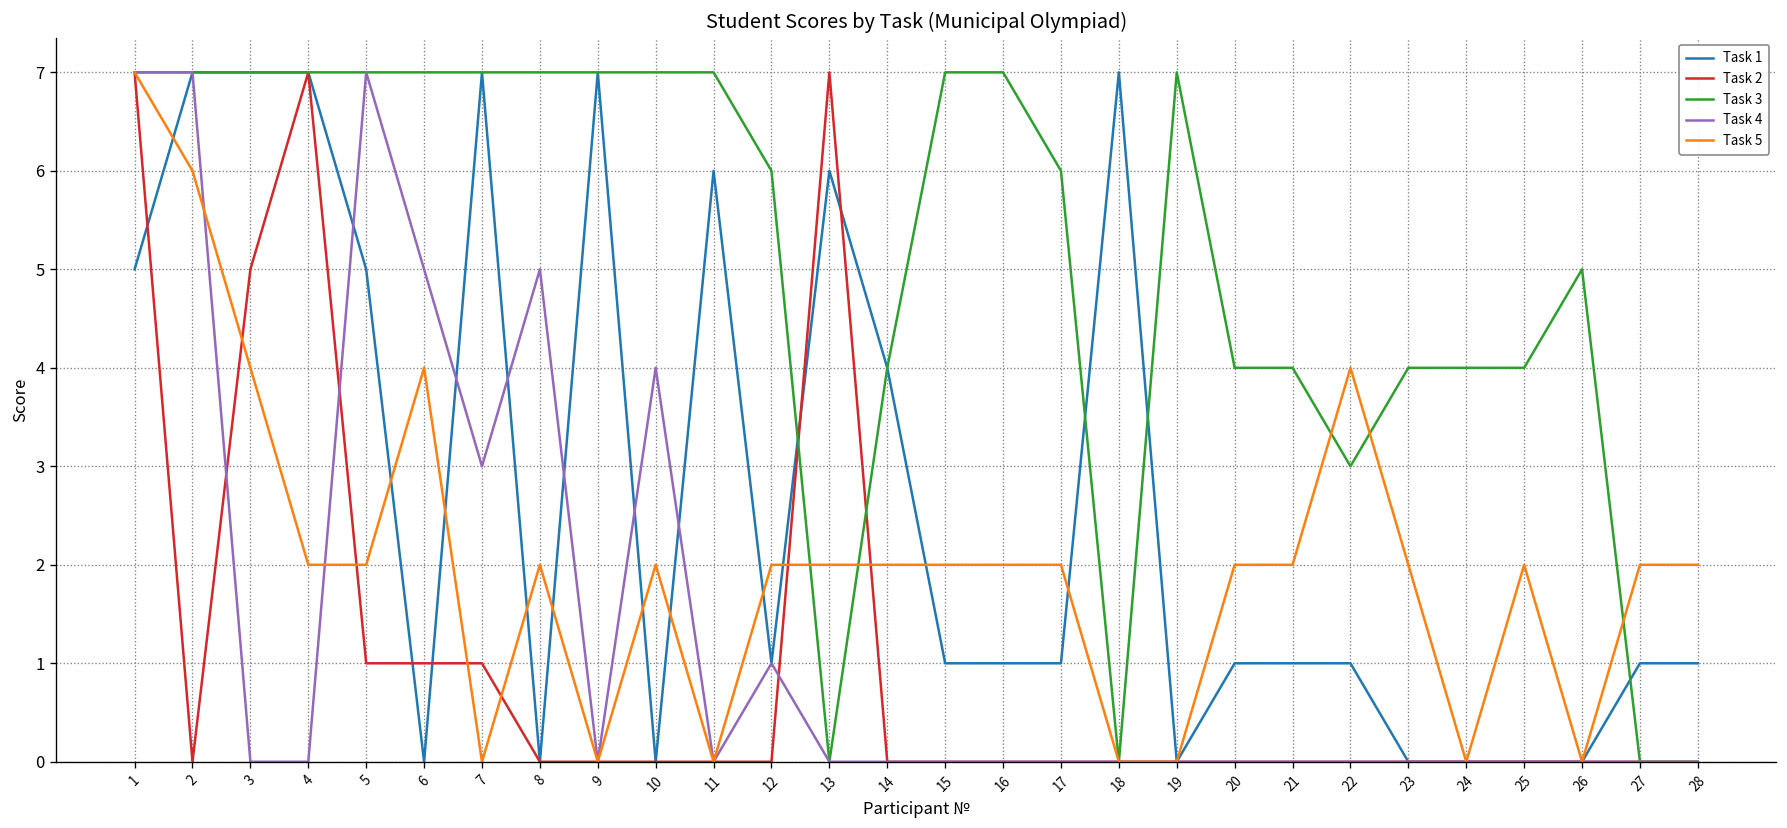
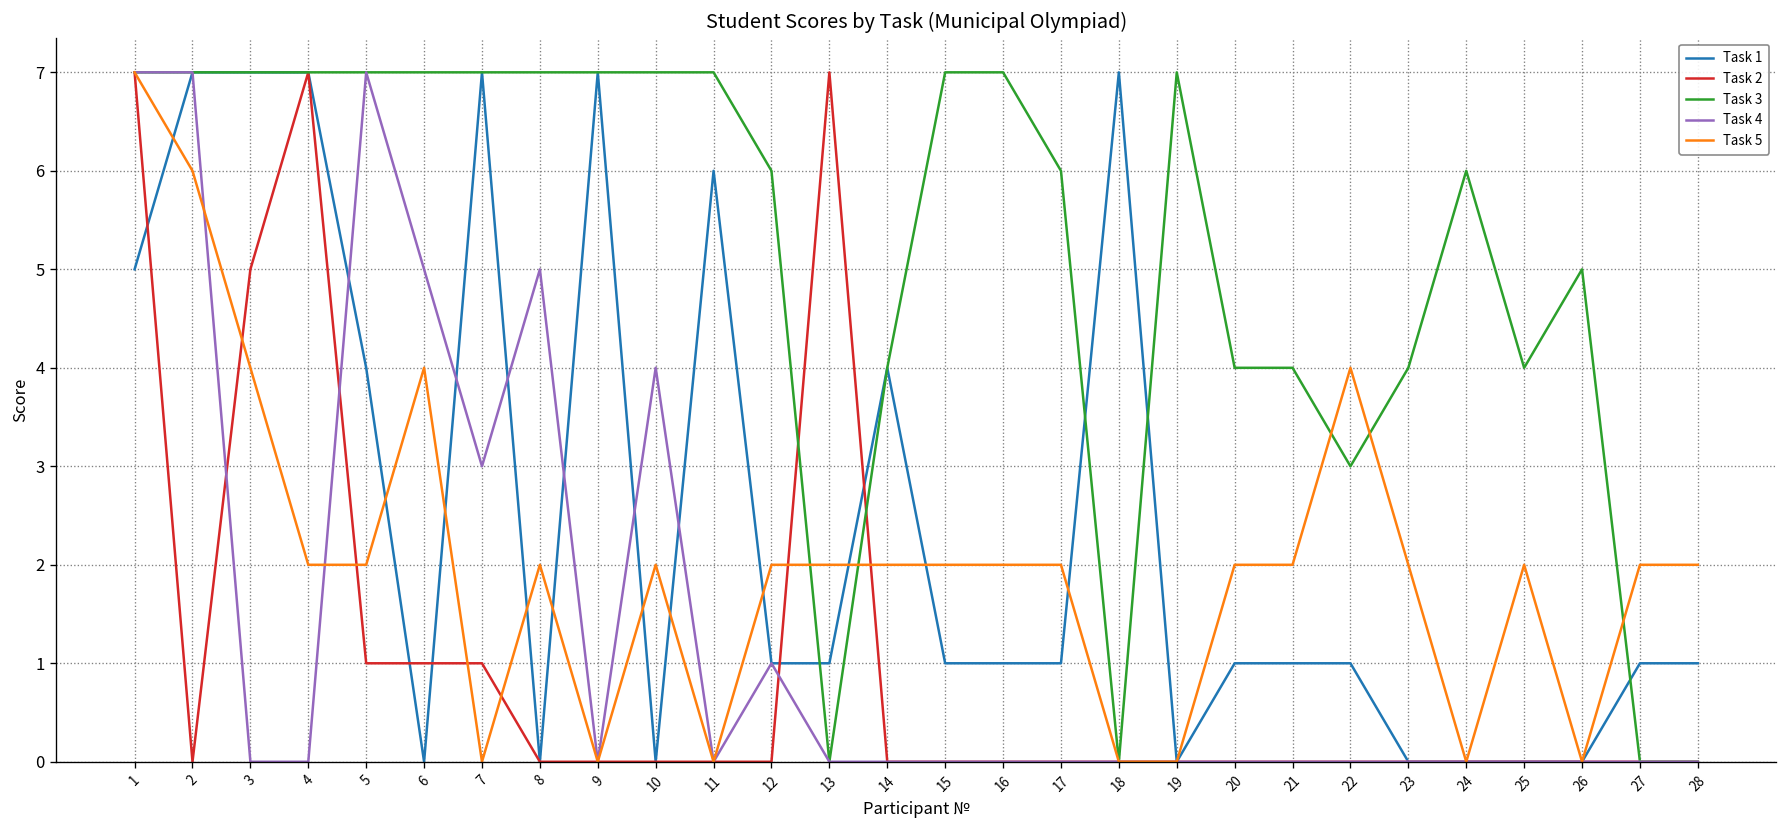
  {
    "Task 1": {
      "1": 5,
-     "5": 5,
+     "5": 4,
      "6": 0,
      "11": 6,
-     "13": 6,
+     "13": 1,
      "15": 1,
      "16": 1,
      "17": 1,
      "18": 7,
      "20": 1,
      "21": 1,
      "22": 1,
      "27": 1,
      "28": 1
    },
    "Task 2": {
      "2": 0,
      "3": 5,
      "5": 1,
      "6": 1,
      "7": 1,
      "12": 0,
      "13": 7
    },
    "Task 3": {
      "6": 7,
      "8": 7,
      "10": 7,
      "11": 7,
      "12": 6,
      "15": 7,
      "16": 7,
      "17": 6,
      "19": 7,
      "20": 4,
      "21": 4,
      "22": 3,
      "23": 4,
-     "24": 4,
+     "24": 6,
      "25": 4,
      "26": 5
    },
    "Task 4": {
      "3": 0,
      "4": 0,
      "6": 5,
      "7": 3,
      "8": 5,
      "10": 4
    },
    "Task 5": {
      "2": 6,
      "3": 4,
      "4": 2,
      "5": 2,
      "6": 4,
      "7": 0,
      "8": 2,
      "10": 2,
      "12": 2,
      "13": 2,
      "14": 2,
      "15": 2,
      "16": 2,
      "17": 2,
      "20": 2,
      "21": 2,
      "22": 4,
      "23": 2,
      "25": 2,
      "27": 2,
      "28": 2
    }
  }
